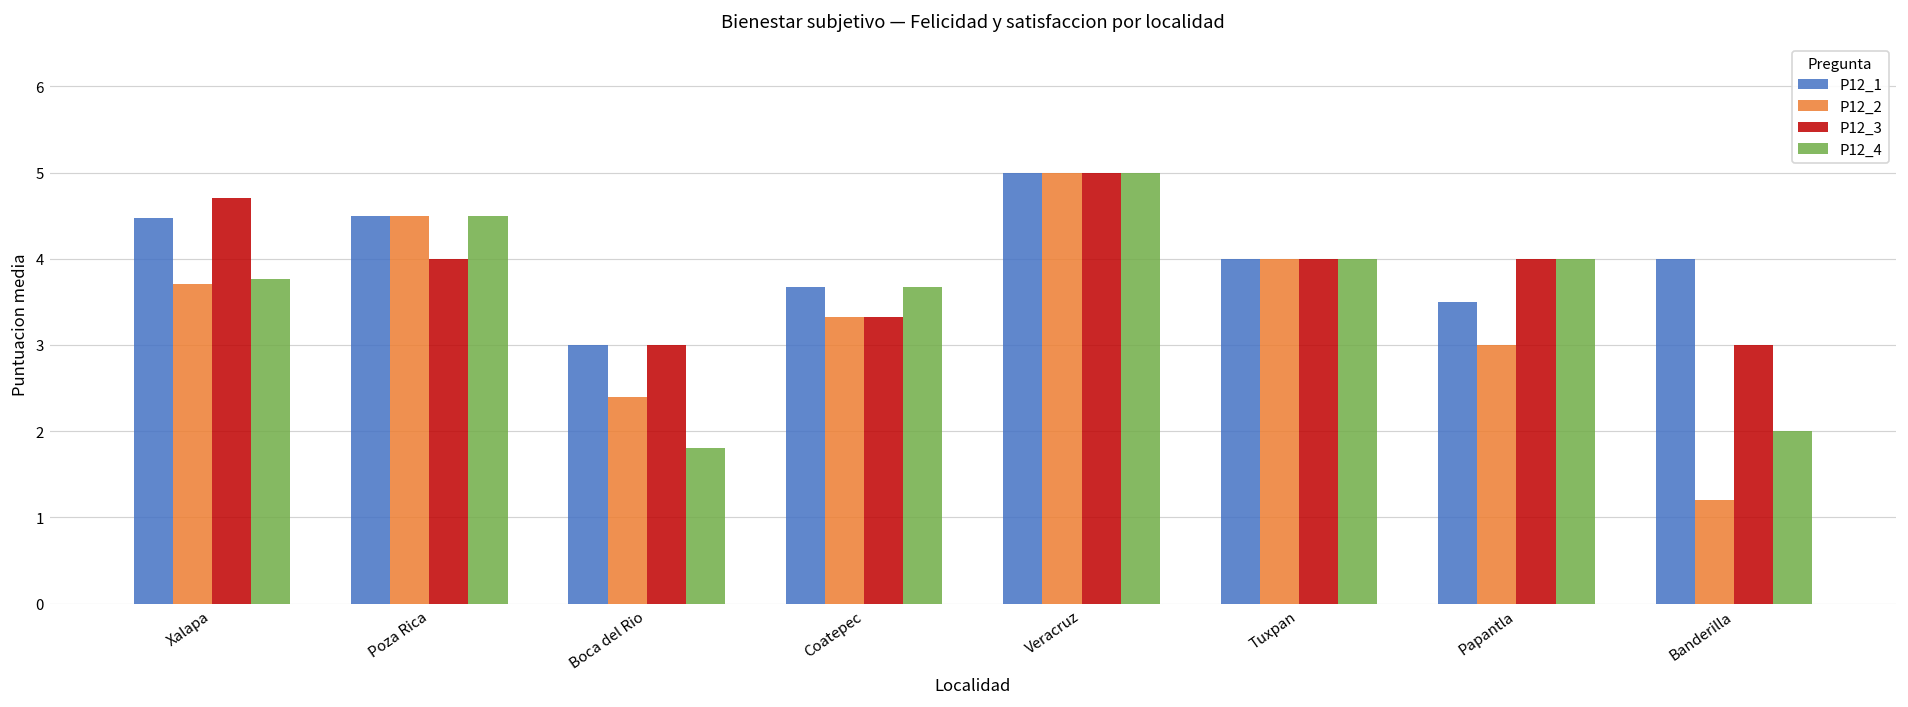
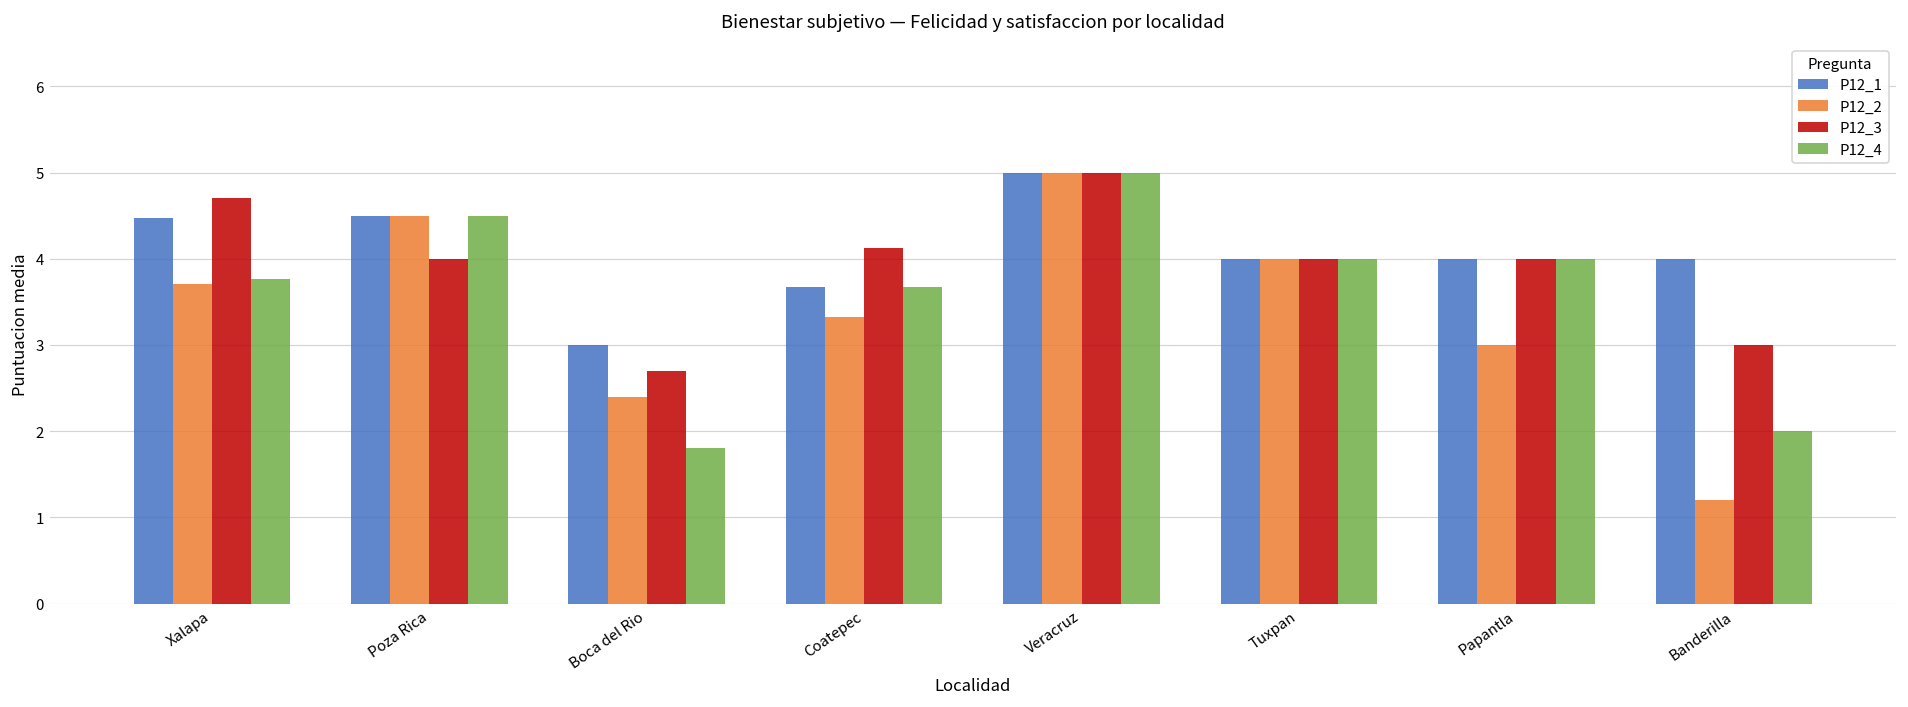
  {
    "P12_1": {
      "Xalapa": 4.5,
      "Poza Rica": 4.5,
      "Boca del Rio": 3.0,
      "Coatepec": 3.7,
      "Veracruz": 5.0,
      "Tuxpan": 4.0,
-     "Papantla": 3.5,
+     "Papantla": 4.0,
      "Banderilla": 4.0
    },
    "P12_2": {
      "Xalapa": 3.7,
      "Poza Rica": 4.5,
      "Boca del Rio": 2.4,
      "Coatepec": 3.3,
      "Veracruz": 5.0,
      "Tuxpan": 4.0,
      "Papantla": 3.0,
      "Banderilla": 1.2
    },
    "P12_3": {
      "Xalapa": 4.7,
      "Poza Rica": 4.0,
-     "Boca del Rio": 3.0,
-     "Coatepec": 3.3,
+     "Boca del Rio": 2.7,
+     "Coatepec": 4.1,
      "Veracruz": 5.0,
      "Tuxpan": 4.0,
      "Papantla": 4.0,
      "Banderilla": 3.0
    },
    "P12_4": {
      "Xalapa": 3.8,
      "Poza Rica": 4.5,
      "Boca del Rio": 1.8,
      "Coatepec": 3.7,
      "Veracruz": 5.0,
      "Tuxpan": 4.0,
      "Papantla": 4.0,
      "Banderilla": 2.0
    }
  }
